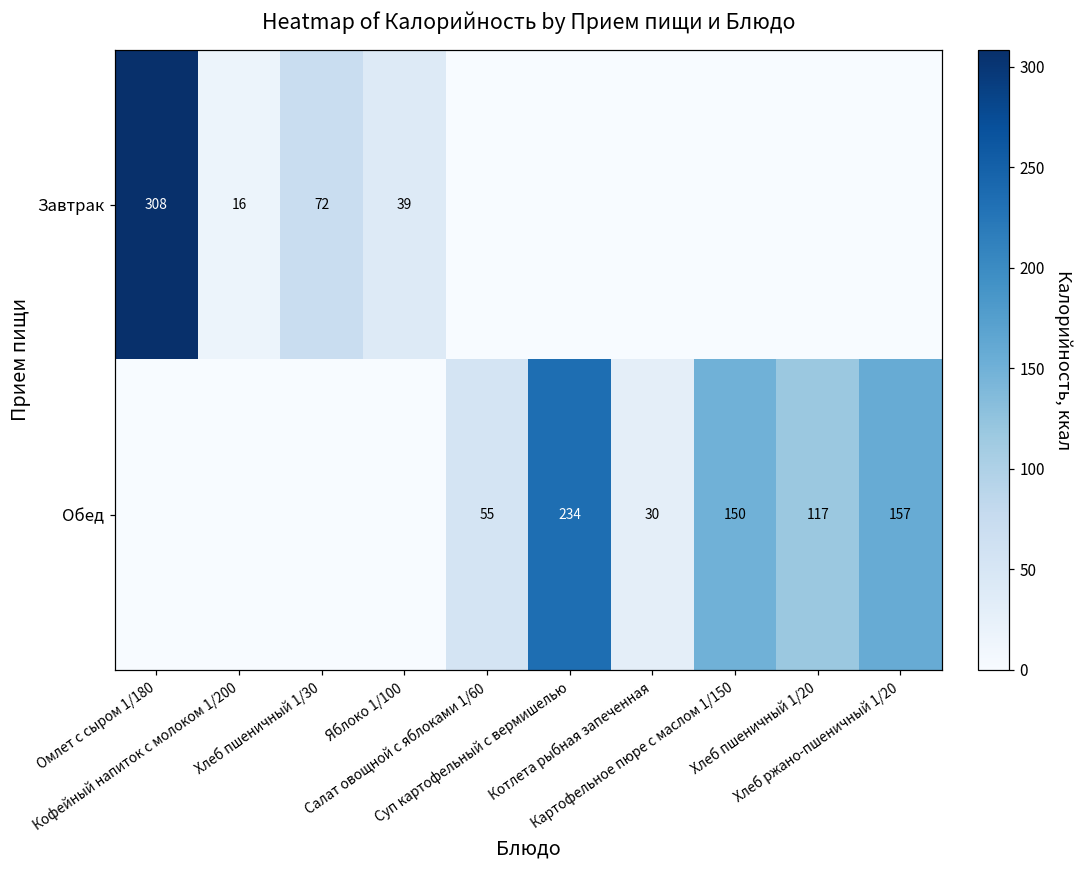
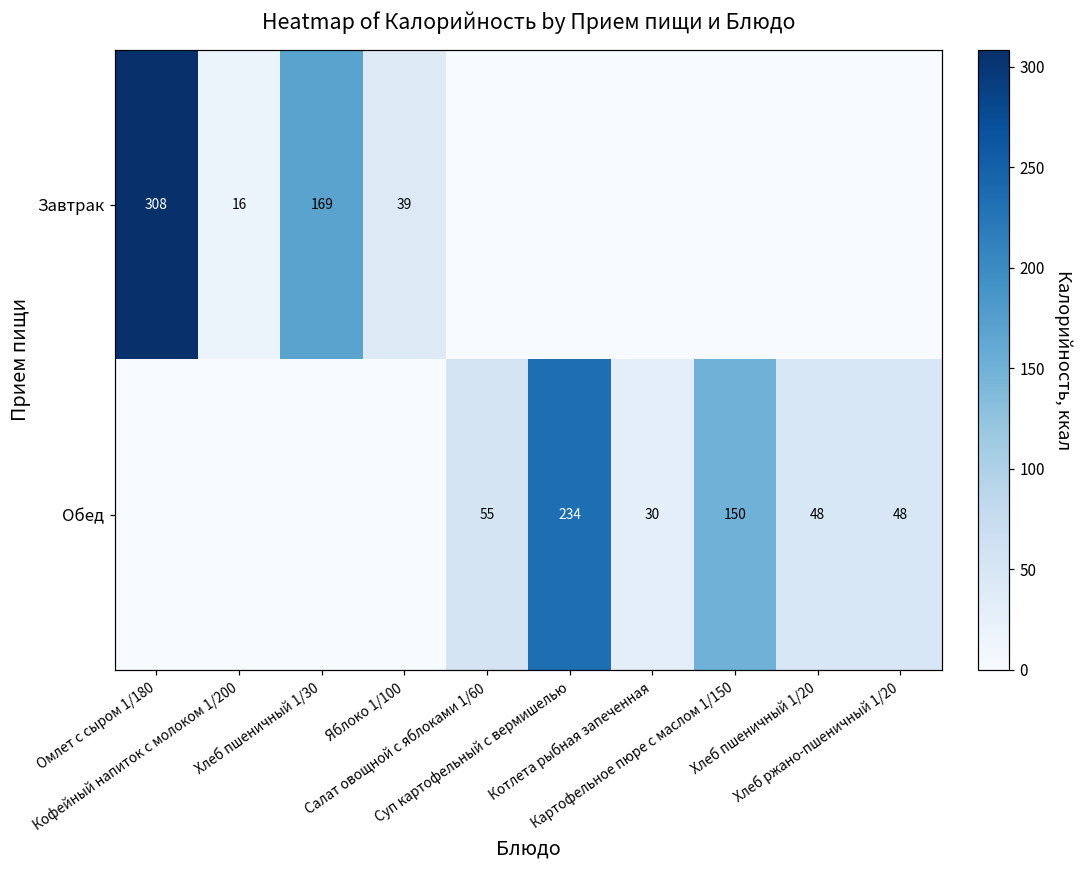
  {
    "Завтрак": {
      "Омлет с сыром 1/180": 308,
      "Кофейный напиток с молоком 1/200": 16,
-     "Хлеб пшеничный 1/30": 72,
+     "Хлеб пшеничный 1/30": 169,
      "Яблоко 1/100": 39
    },
    "Обед": {
      "Салат овощной с яблоками 1/60": 55,
      "Суп картофельный с вермишелью": 234,
      "Котлета рыбная запеченная": 30,
      "Картофельное пюре с маслом 1/150": 150,
-     "Хлеб пшеничный 1/20": 117,
-     "Хлеб ржано-пшеничный 1/20": 157
+     "Хлеб пшеничный 1/20": 48,
+     "Хлеб ржано-пшеничный 1/20": 48
    }
  }
